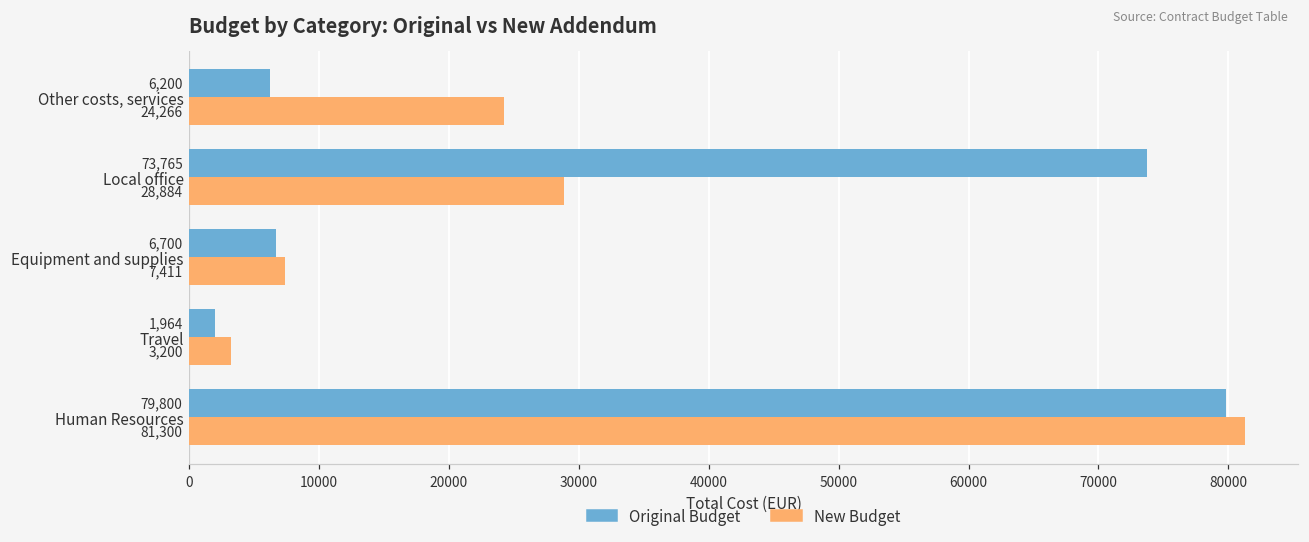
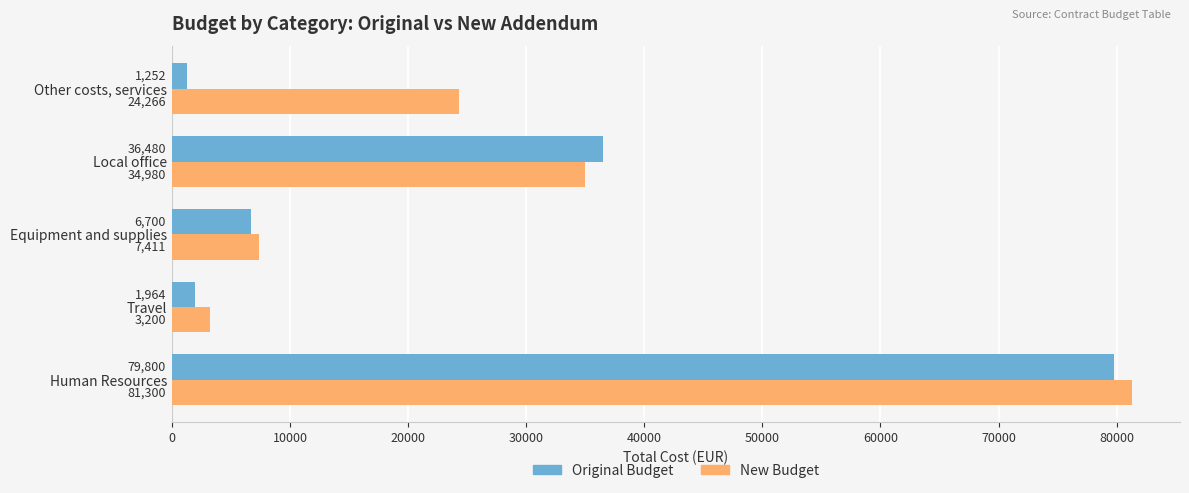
  {
    "Original Budget": {
-     "Other costs, services": "6,200",
-     "Local office": "73,765"
+     "Other costs, services": "1,252",
+     "Local office": "36,480"
    },
    "New Budget": {
-     "Local office": "28,884"
+     "Local office": "34,980"
    }
  }
